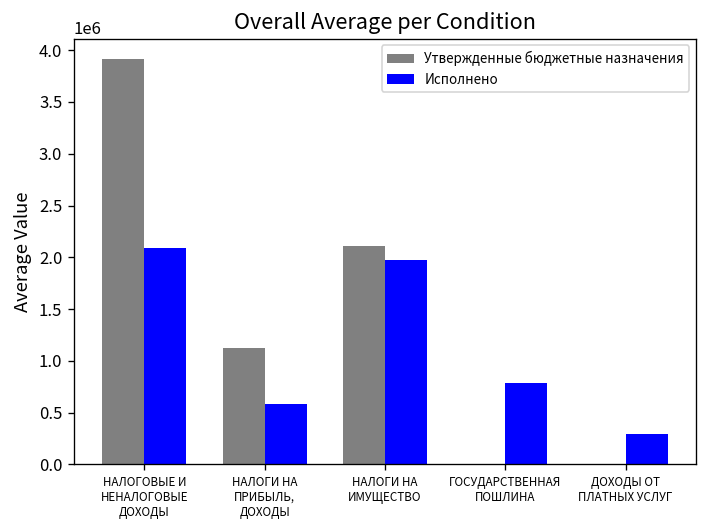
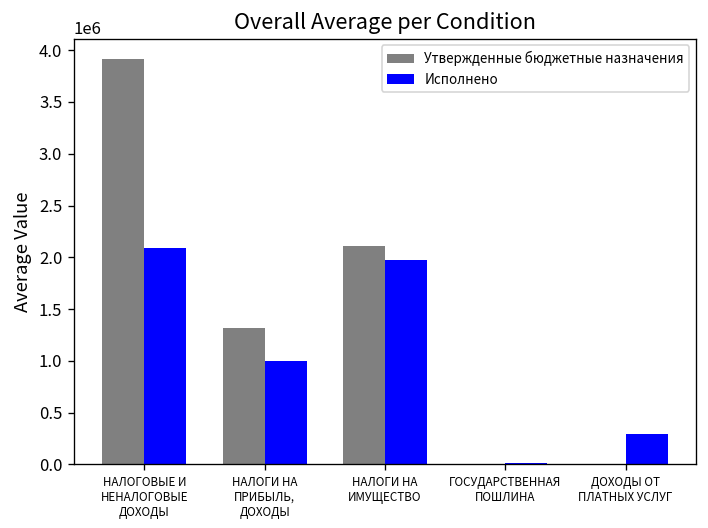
  {
    "Утвержденные бюджетные назначения": {
      "НАЛОГОВЫЕ И НЕНАЛОГОВЫЕ ДОХОДЫ": 3900000,
-     "НАЛОГИ НА ПРИБЫЛЬ, ДОХОДЫ": 1100000,
+     "НАЛОГИ НА ПРИБЫЛЬ, ДОХОДЫ": 1300000,
      "НАЛОГИ НА ИМУЩЕСТВО": 2100000
    },
    "Исполнено": {
      "НАЛОГОВЫЕ И НЕНАЛОГОВЫЕ ДОХОДЫ": 2100000,
-     "НАЛОГИ НА ПРИБЫЛЬ, ДОХОДЫ": 600000,
+     "НАЛОГИ НА ПРИБЫЛЬ, ДОХОДЫ": 1000000,
      "НАЛОГИ НА ИМУЩЕСТВО": 2000000,
-     "ГОСУДАРСТВЕННАЯ ПОШЛИНА": 800000,
+     "ГОСУДАРСТВЕННАЯ ПОШЛИНА": 0,
      "ДОХОДЫ ОТ ПЛАТНЫХ УСЛУГ": 300000
    }
  }
